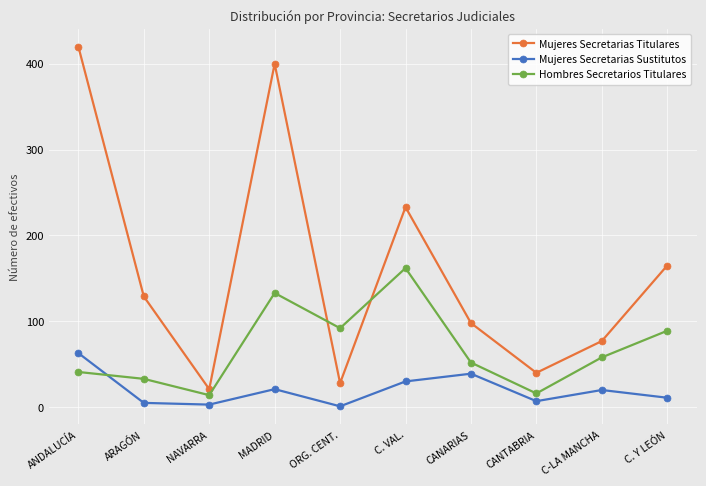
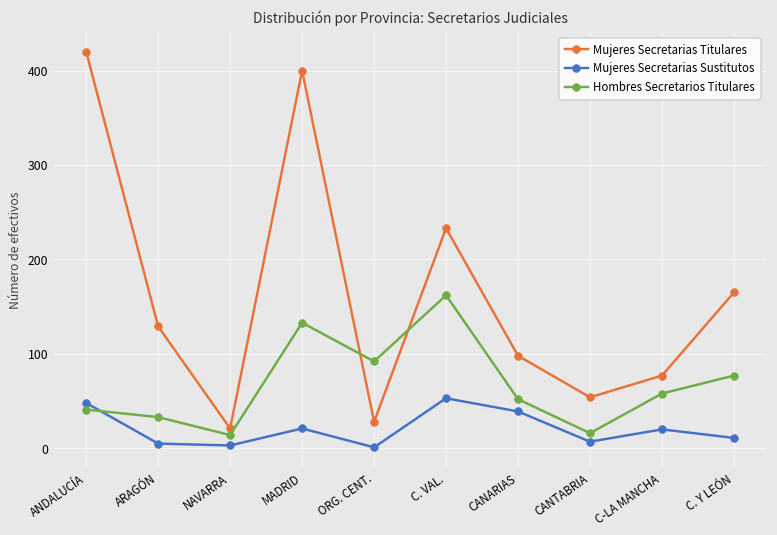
  {
    "Mujeres Secretarias Titulares": {
      "ANDALUCÍA": 420,
      "ARAGÓN": 130,
      "NAVARRA": 20,
      "MADRID": 400,
      "ORG. CENT.": 30,
      "C. VAL.": 230,
      "CANARIAS": 100,
-     "CANTABRIA": 40,
+     "CANTABRIA": 50,
      "C-LA MANCHA": 80,
      "C. Y LEÓN": 170
    },
    "Mujeres Secretarias Sustitutos": {
-     "ANDALUCÍA": 60,
+     "ANDALUCÍA": 50,
      "ARAGÓN": 10,
      "NAVARRA": 0,
      "MADRID": 20,
      "ORG. CENT.": 0,
-     "C. VAL.": 30,
+     "C. VAL.": 50,
      "CANARIAS": 40,
      "CANTABRIA": 10,
      "C-LA MANCHA": 20,
      "C. Y LEÓN": 10
    },
    "Hombres Secretarios Titulares": {
      "ANDALUCÍA": 40,
      "ARAGÓN": 30,
      "NAVARRA": 10,
      "MADRID": 130,
      "ORG. CENT.": 90,
      "C. VAL.": 160,
      "CANARIAS": 50,
      "CANTABRIA": 20,
      "C-LA MANCHA": 60,
-     "C. Y LEÓN": 90
+     "C. Y LEÓN": 80
    }
  }
